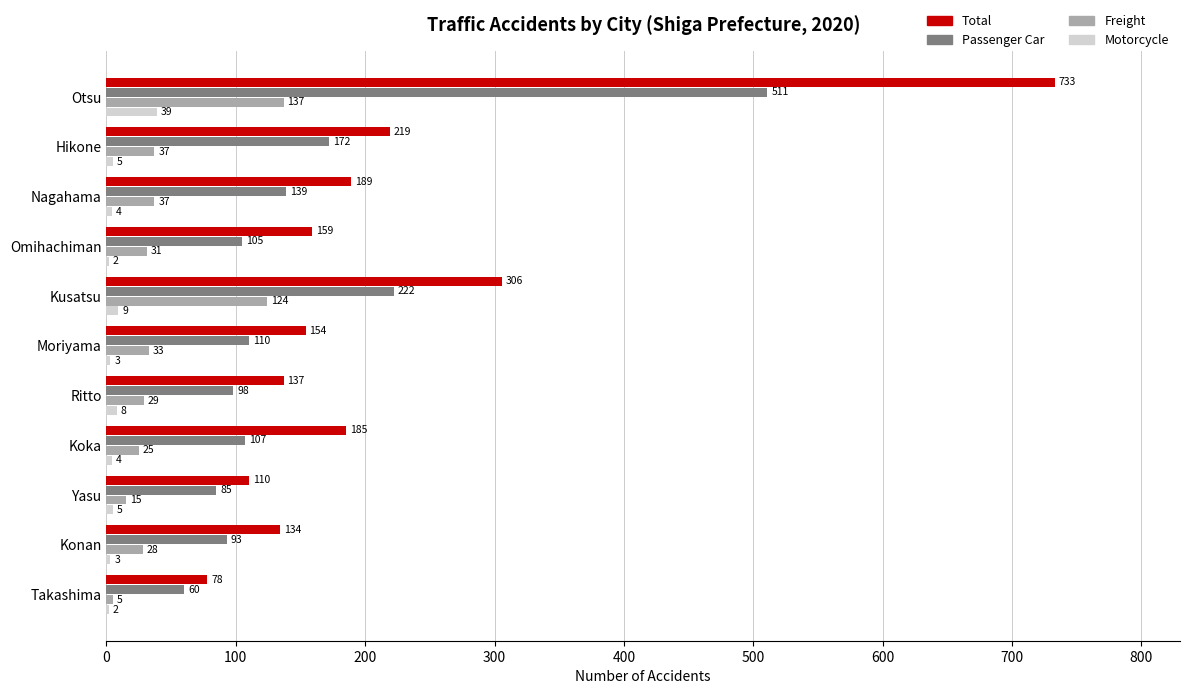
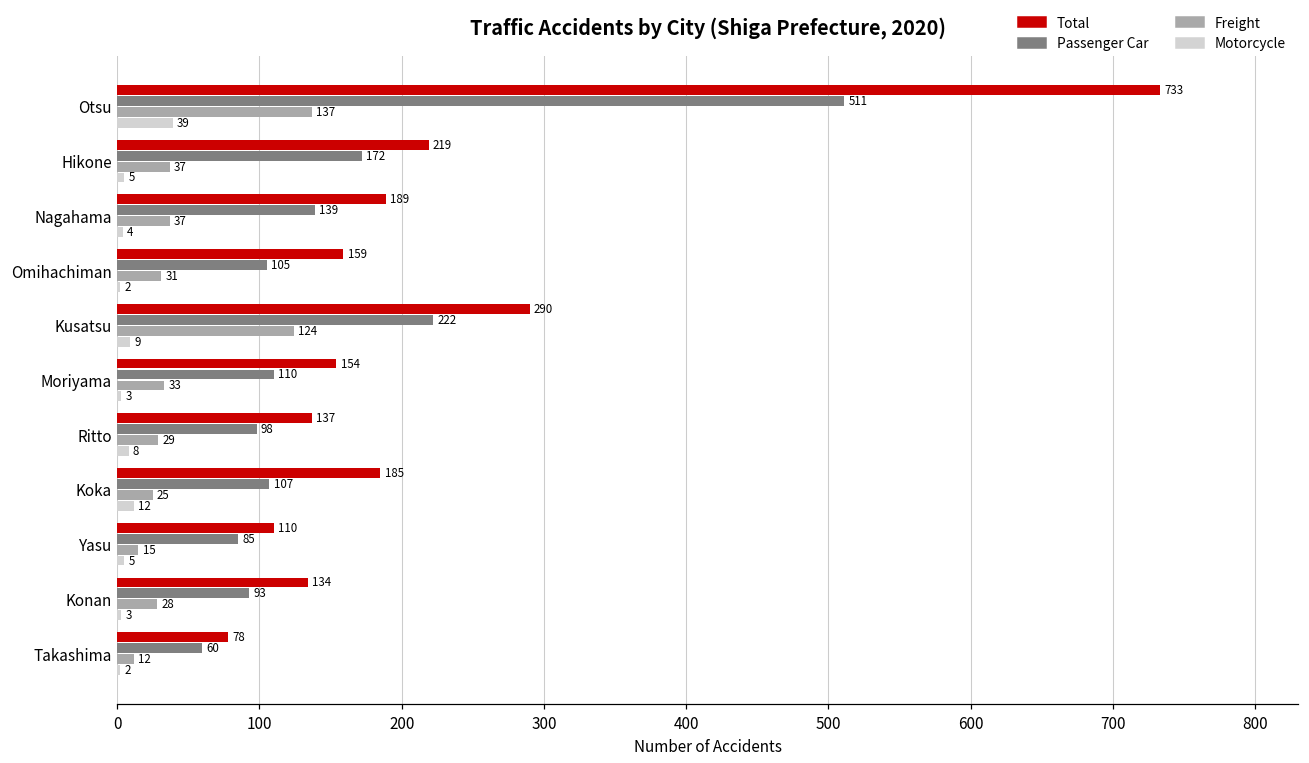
  {
    "Total": {
      "Otsu": 733,
      "Hikone": 219,
      "Nagahama": 189,
      "Omihachiman": 159,
-     "Kusatsu": 306,
+     "Kusatsu": 290,
      "Moriyama": 154,
      "Ritto": 137,
      "Koka": 185,
      "Yasu": 110,
      "Konan": 134,
      "Takashima": 78
    },
    "Passenger Car": {
      "Otsu": 511,
      "Hikone": 172,
      "Nagahama": 139,
      "Omihachiman": 105,
      "Kusatsu": 222,
      "Moriyama": 110,
      "Ritto": 98,
      "Koka": 107,
      "Yasu": 85,
      "Konan": 93,
      "Takashima": 60
    },
    "Freight": {
      "Otsu": 137,
      "Hikone": 37,
      "Nagahama": 37,
      "Omihachiman": 31,
      "Kusatsu": 124,
      "Moriyama": 33,
      "Ritto": 29,
      "Koka": 25,
      "Yasu": 15,
      "Konan": 28,
-     "Takashima": 5
+     "Takashima": 12
    },
    "Motorcycle": {
      "Otsu": 39,
      "Hikone": 5,
      "Nagahama": 4,
      "Omihachiman": 2,
      "Kusatsu": 9,
      "Moriyama": 3,
      "Ritto": 8,
-     "Koka": 4,
+     "Koka": 12,
      "Yasu": 5,
      "Konan": 3,
      "Takashima": 2
    }
  }
